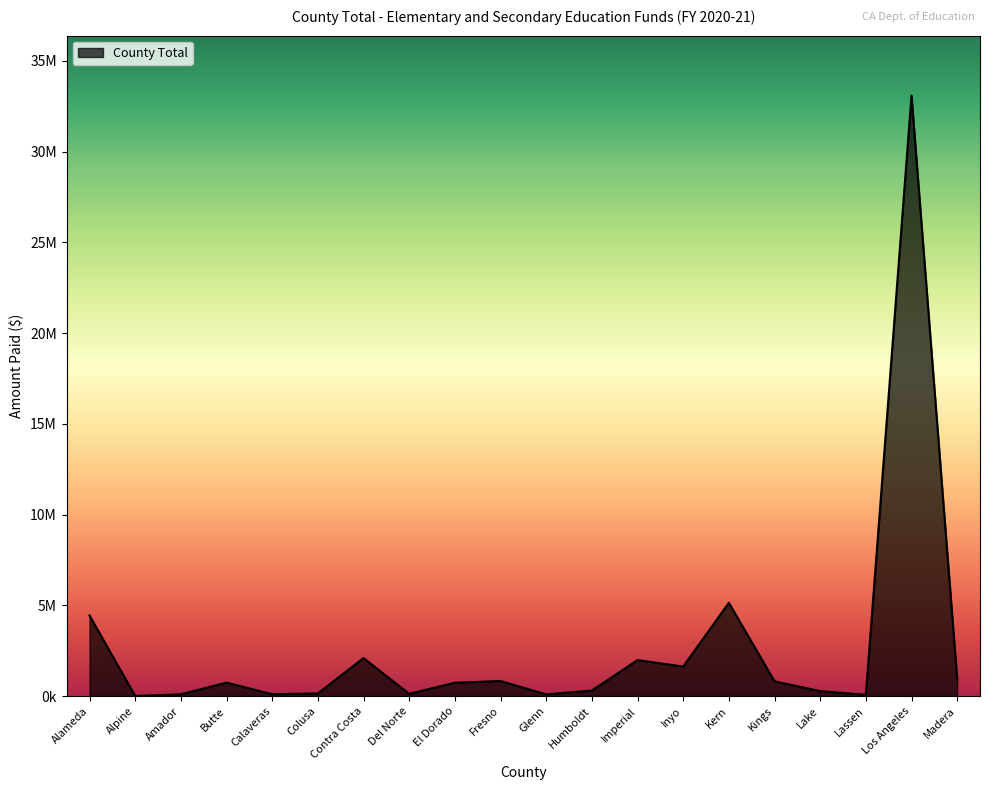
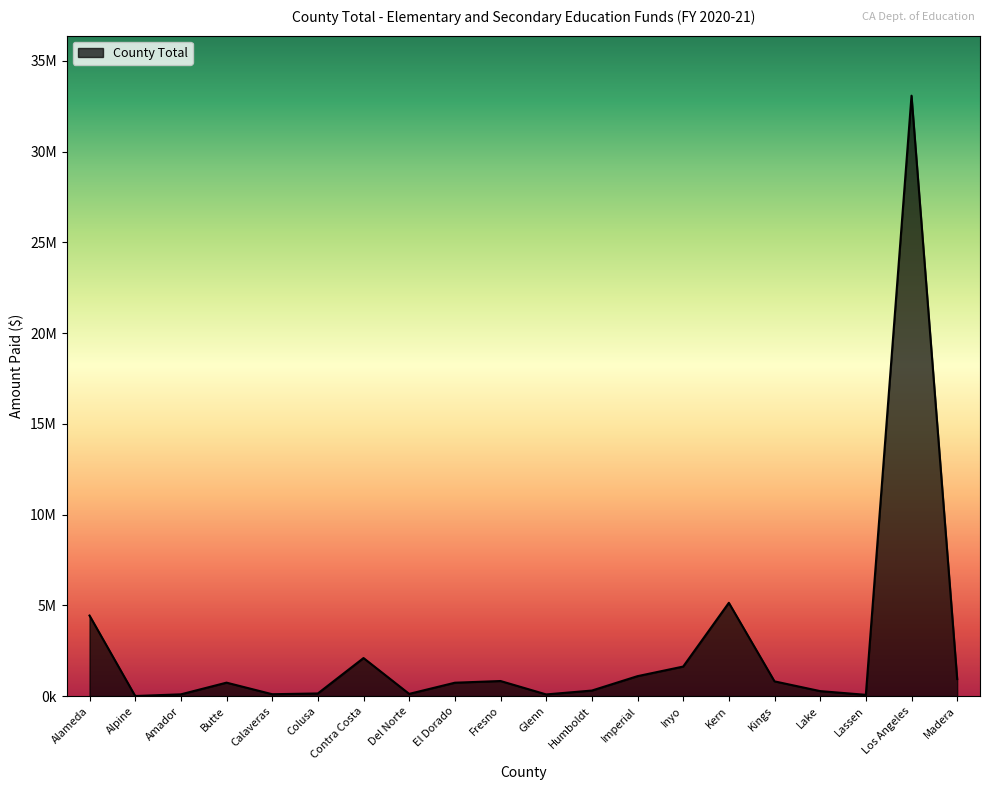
  {
    "Alameda": 4400000,
    "Alpine": 0,
    "Amador": 100000,
    "Butte": 700000,
    "Calaveras": 100000,
    "Colusa": 100000,
    "Contra Costa": 2100000,
    "Del Norte": 100000,
    "El Dorado": 700000,
    "Fresno": 800000,
    "Glenn": 100000,
    "Humboldt": 300000,
-   "Imperial": 2000000,
+   "Imperial": 1100000,
    "Inyo": 1600000,
    "Kern": 5100000,
    "Kings": 800000,
    "Lake": 300000,
    "Lassen": 100000,
    "Los Angeles": 33100000,
    "Madera": 900000
  }
